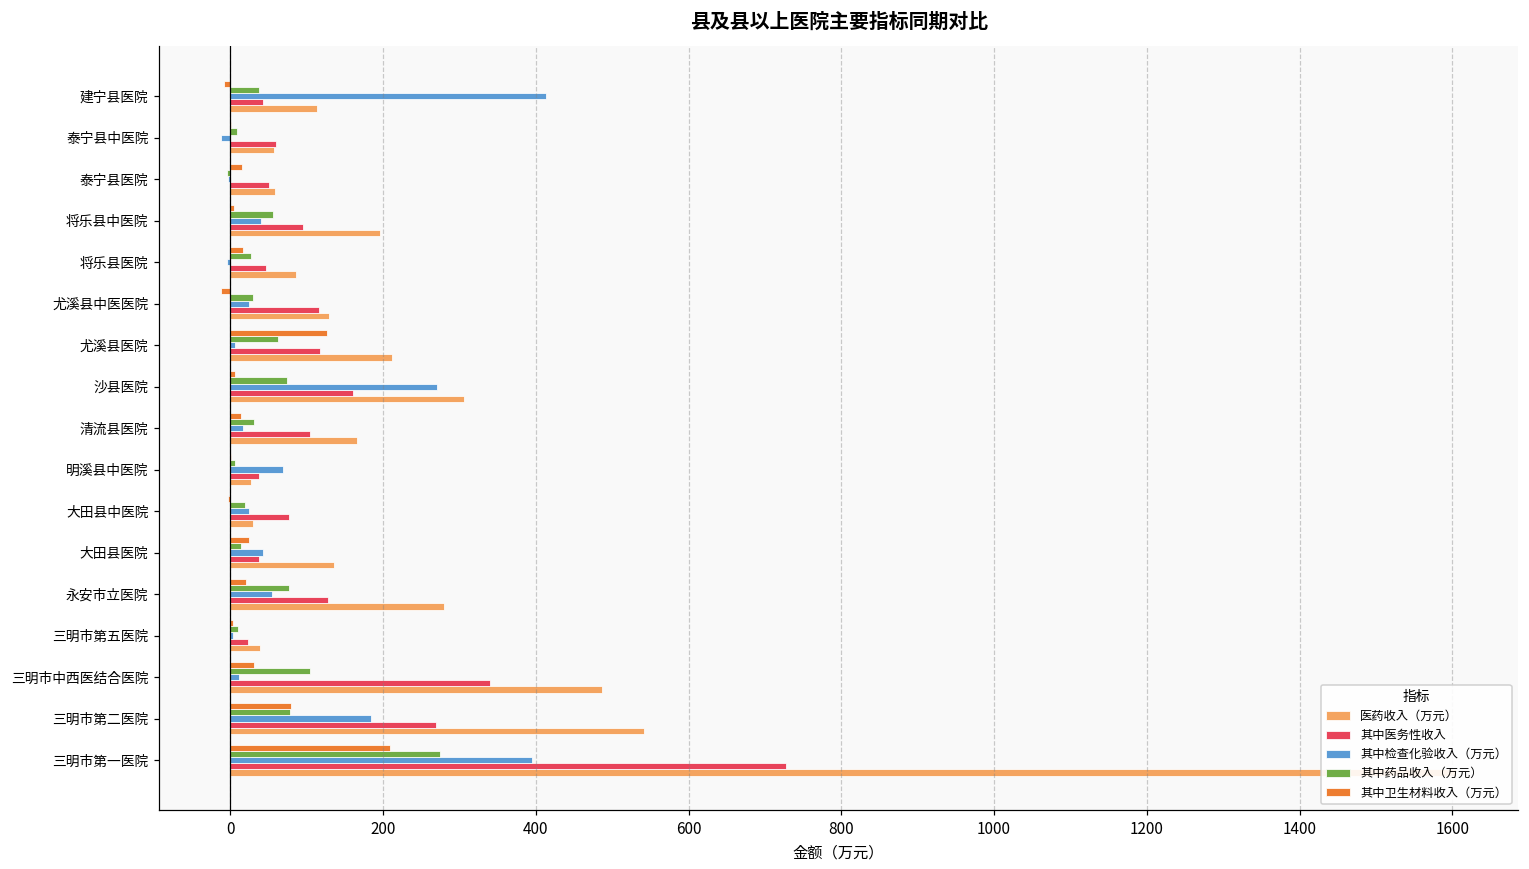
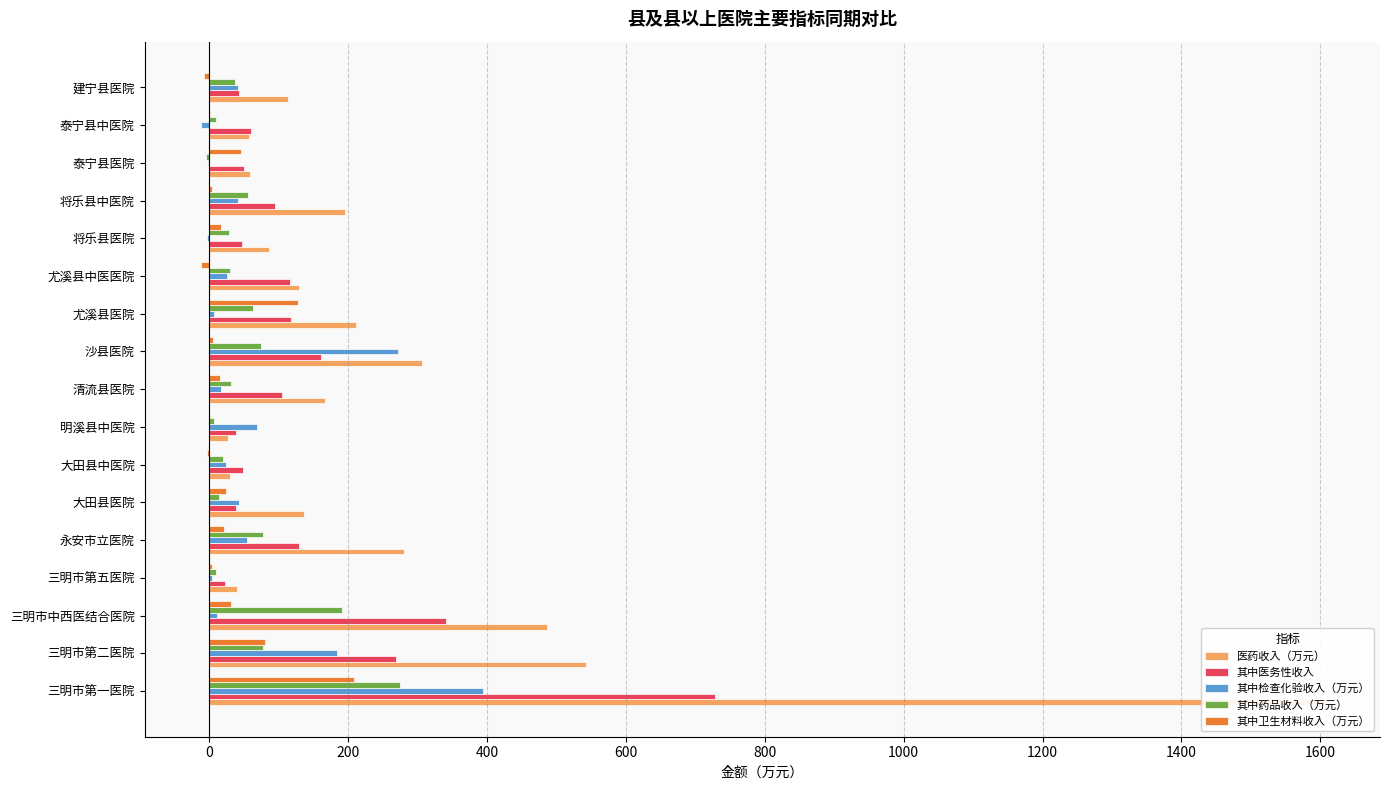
  {
    "医药收入（万元）": {
      "建宁县医院": 110,
      "泰宁县中医院": 60,
      "泰宁县医院": 60,
      "将乐县中医院": 200,
      "将乐县医院": 90,
      "尤溪县中医医院": 130,
      "尤溪县医院": 210,
      "沙县医院": 310,
      "清流县医院": 170,
      "明溪县中医院": 30,
      "大田县中医院": 30,
      "大田县医院": 140,
      "永安市立医院": 280,
      "三明市第五医院": 40,
      "三明市中西医结合医院": 490,
      "三明市第二医院": 540
    },
    "其中医务性收入": {
      "建宁县医院": 40,
      "泰宁县中医院": 60,
      "泰宁县医院": 50,
      "将乐县中医院": 90,
      "将乐县医院": 50,
      "尤溪县中医医院": 120,
      "尤溪县医院": 120,
      "沙县医院": 160,
      "清流县医院": 100,
      "明溪县中医院": 40,
-     "大田县中医院": 80,
+     "大田县中医院": 50,
      "大田县医院": 40,
      "永安市立医院": 130,
      "三明市第五医院": 20,
      "三明市中西医结合医院": 340,
      "三明市第二医院": 270,
      "三明市第一医院": 730
    },
    "其中检查化验收入（万元）": {
-     "建宁县医院": 410,
+     "建宁县医院": 40,
      "泰宁县中医院": -10,
      "将乐县中医院": 40,
      "将乐县医院": 0,
      "尤溪县中医医院": 20,
      "尤溪县医院": 10,
      "沙县医院": 270,
      "清流县医院": 20,
      "明溪县中医院": 70,
      "大田县中医院": 20,
      "大田县医院": 40,
      "永安市立医院": 50,
      "三明市中西医结合医院": 10,
      "三明市第二医院": 180,
      "三明市第一医院": 390
    },
    "其中药品收入（万元）": {
      "建宁县医院": 40,
      "泰宁县中医院": 10,
      "泰宁县医院": 0,
      "将乐县中医院": 60,
      "将乐县医院": 30,
      "尤溪县中医医院": 30,
      "尤溪县医院": 60,
      "沙县医院": 70,
      "清流县医院": 30,
      "明溪县中医院": 10,
      "大田县中医院": 20,
      "大田县医院": 10,
      "永安市立医院": 80,
      "三明市第五医院": 10,
-     "三明市中西医结合医院": 100,
+     "三明市中西医结合医院": 190,
      "三明市第二医院": 80,
      "三明市第一医院": 270
    },
    "其中卫生材料收入（万元）": {
      "建宁县医院": -10,
-     "泰宁县医院": 20,
+     "泰宁县医院": 50,
      "将乐县中医院": 0,
      "将乐县医院": 20,
      "尤溪县中医医院": -10,
      "尤溪县医院": 130,
      "沙县医院": 10,
      "清流县医院": 10,
      "大田县医院": 20,
      "永安市立医院": 20,
      "三明市第五医院": 0,
      "三明市中西医结合医院": 30,
      "三明市第二医院": 80,
      "三明市第一医院": 210
    }
  }
